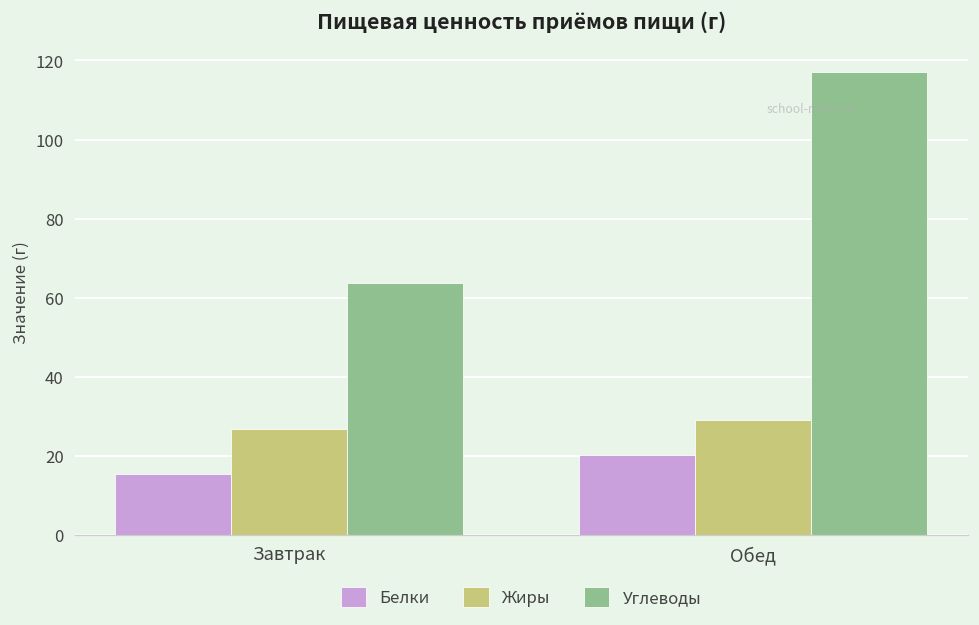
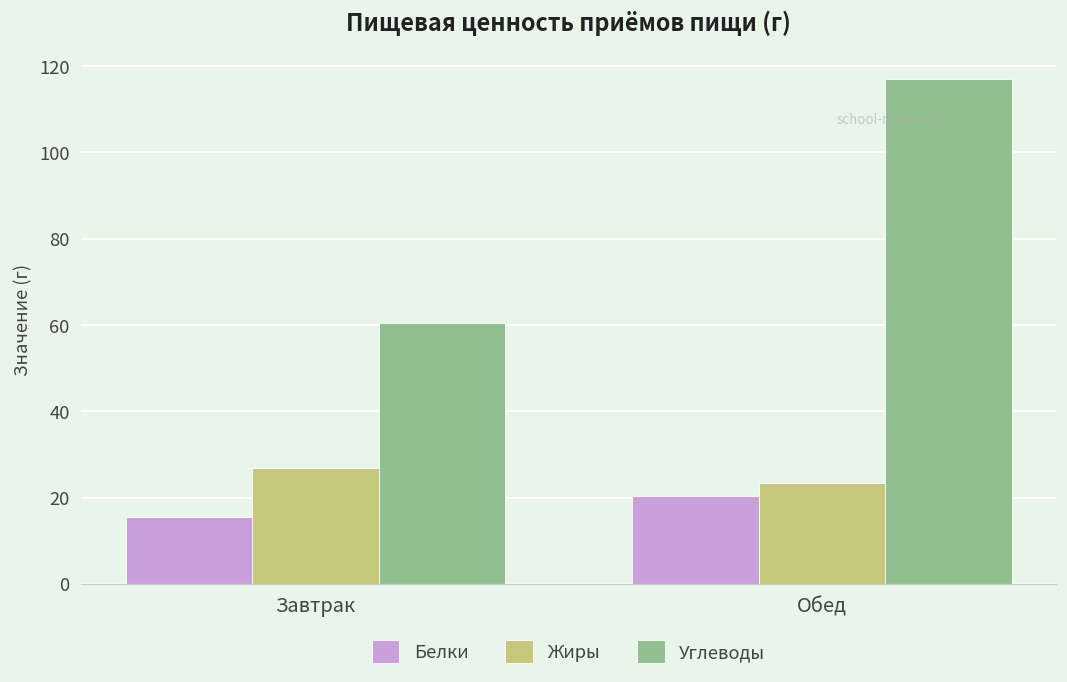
  {
    "Белки": {
      "Завтрак": 15,
      "Обед": 20
    },
    "Жиры": {
      "Завтрак": 27,
-     "Обед": 29
+     "Обед": 23
    },
    "Углеводы": {
-     "Завтрак": 64,
+     "Завтрак": 61,
      "Обед": 117
    }
  }
